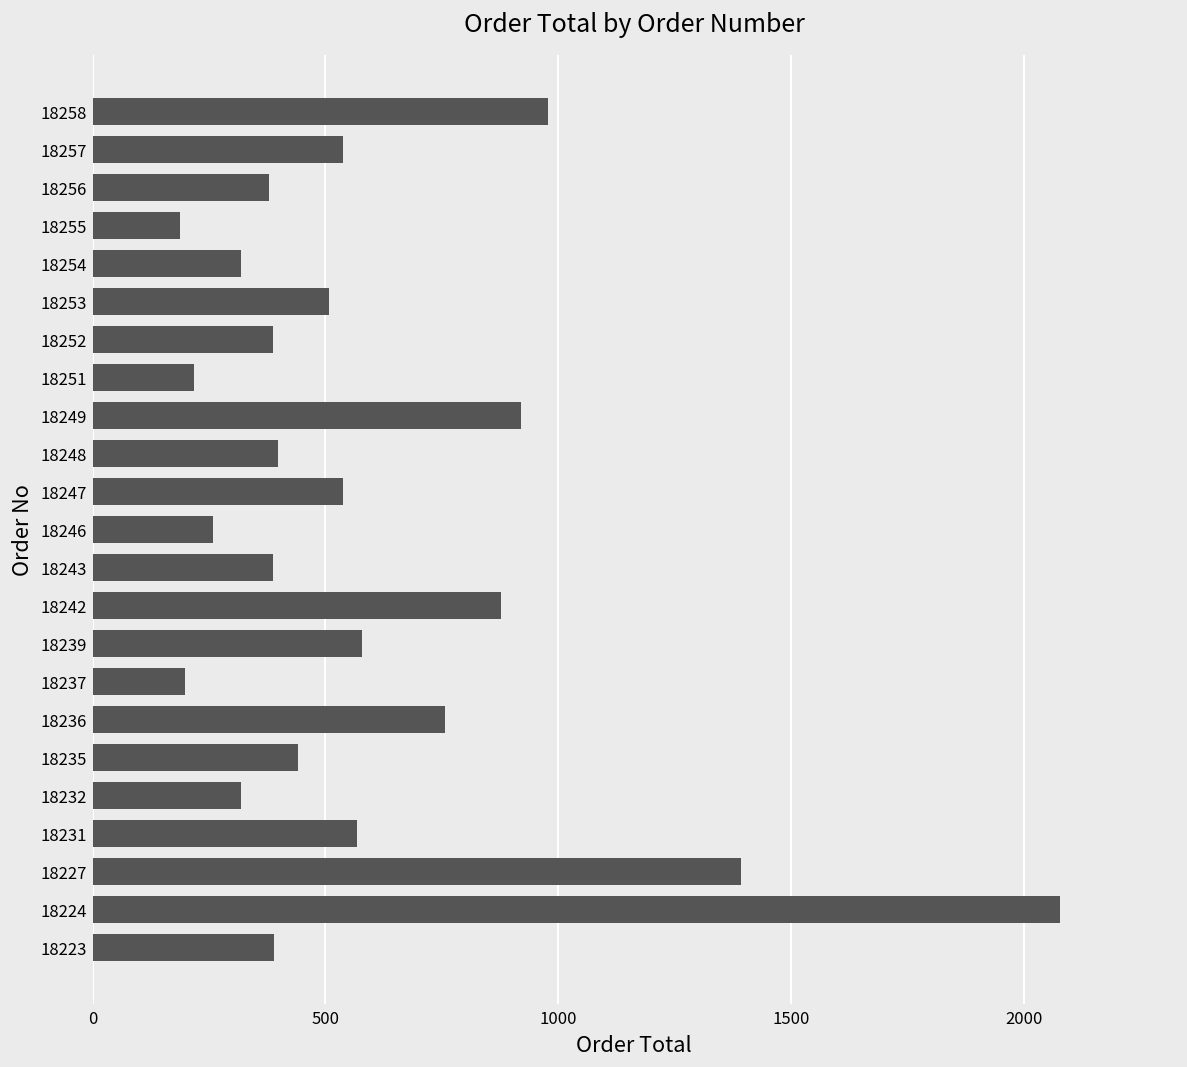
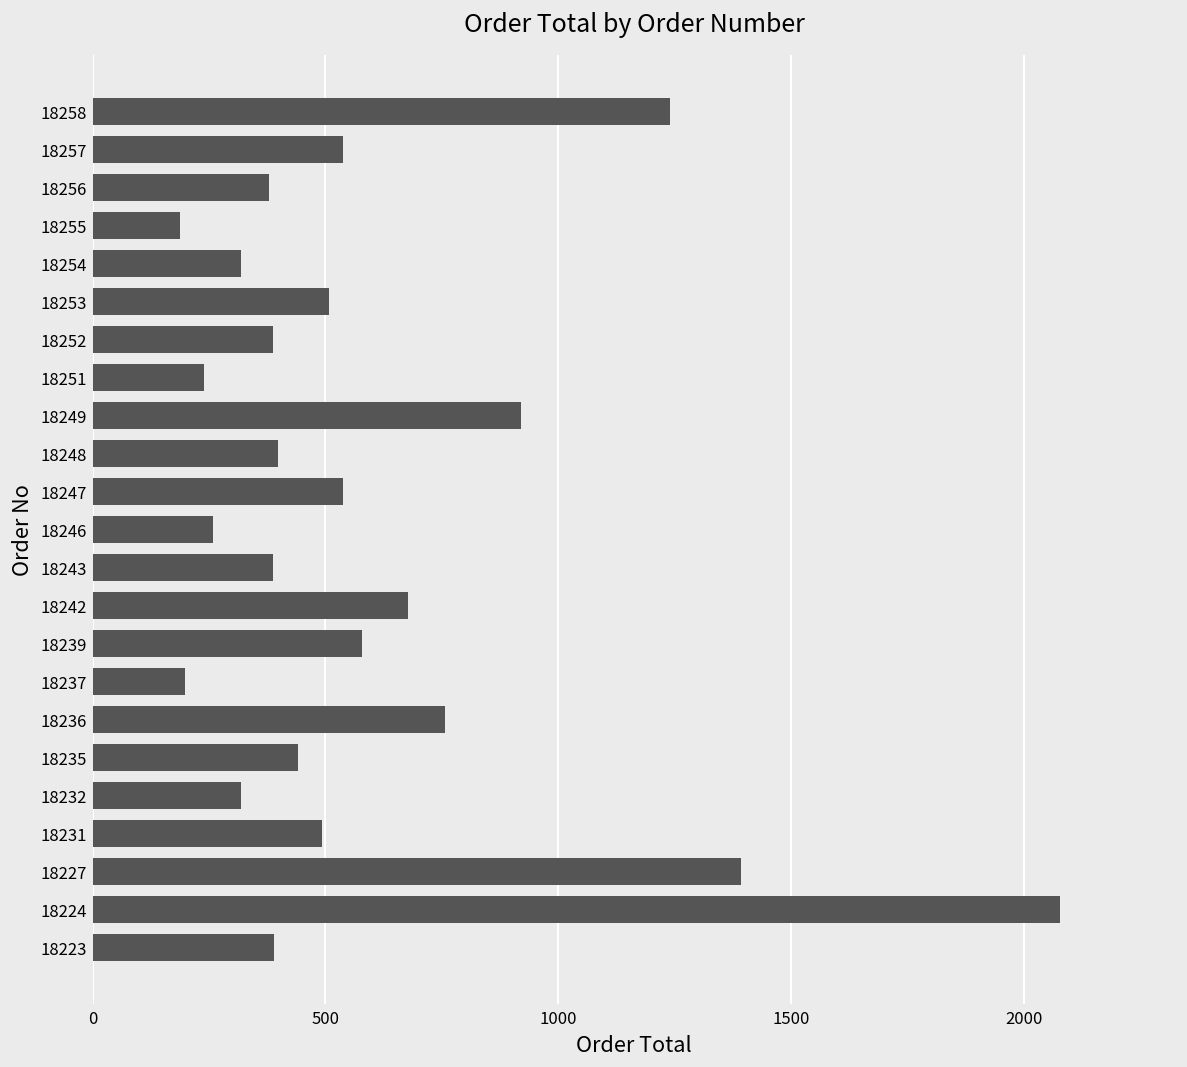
  {
-   "18258": 980,
+   "18258": 1240,
    "18257": 540,
    "18256": 380,
    "18255": 190,
    "18254": 320,
    "18253": 510,
    "18252": 390,
-   "18251": 220,
+   "18251": 240,
    "18249": 920,
    "18248": 400,
    "18247": 540,
    "18246": 260,
    "18243": 390,
-   "18242": 880,
+   "18242": 680,
    "18239": 580,
    "18237": 200,
    "18236": 760,
    "18235": 440,
    "18232": 320,
-   "18231": 570,
+   "18231": 490,
    "18227": 1390,
    "18224": 2080,
    "18223": 390
  }
